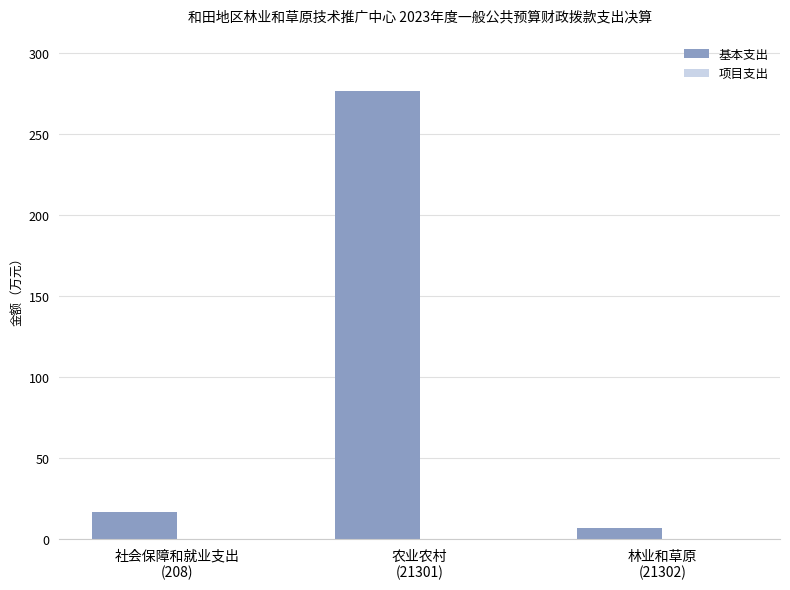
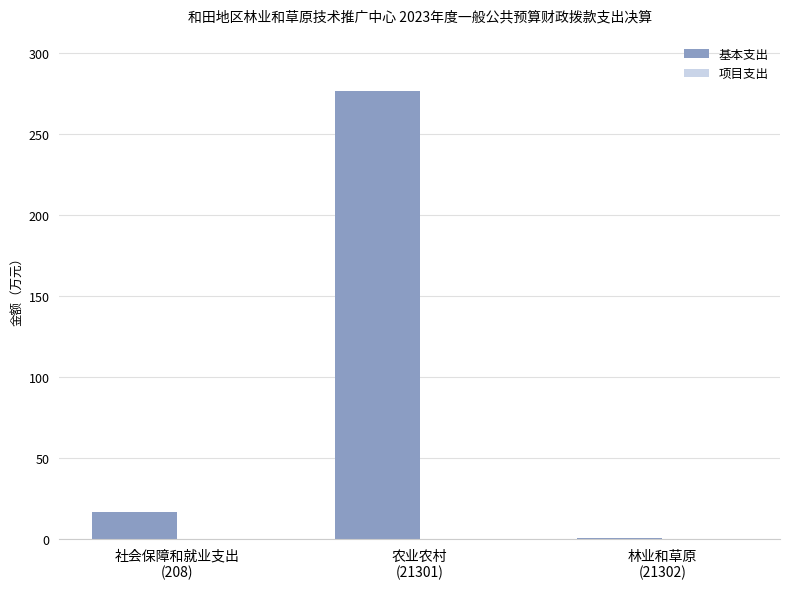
  {
    "基本支出": {
      "社会保障和就业支出 (208)": 17,
      "农业农村 (21301)": 277,
-     "林业和草原 (21302)": 7
+     "林业和草原 (21302)": 1
    },
    "项目支出": {
      "社会保障和就业支出 (208)": 0,
      "农业农村 (21301)": 0,
      "林业和草原 (21302)": 0
    }
  }
